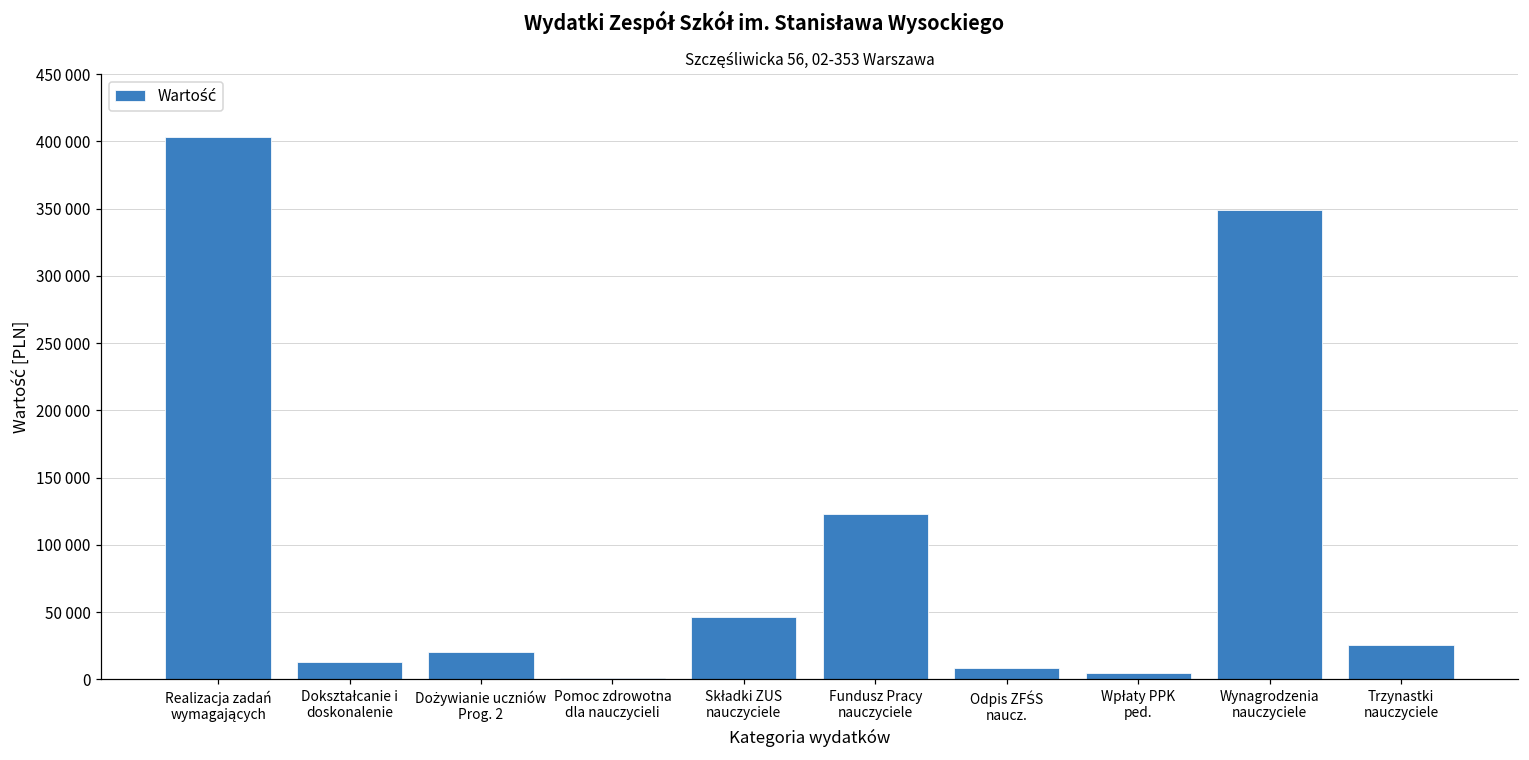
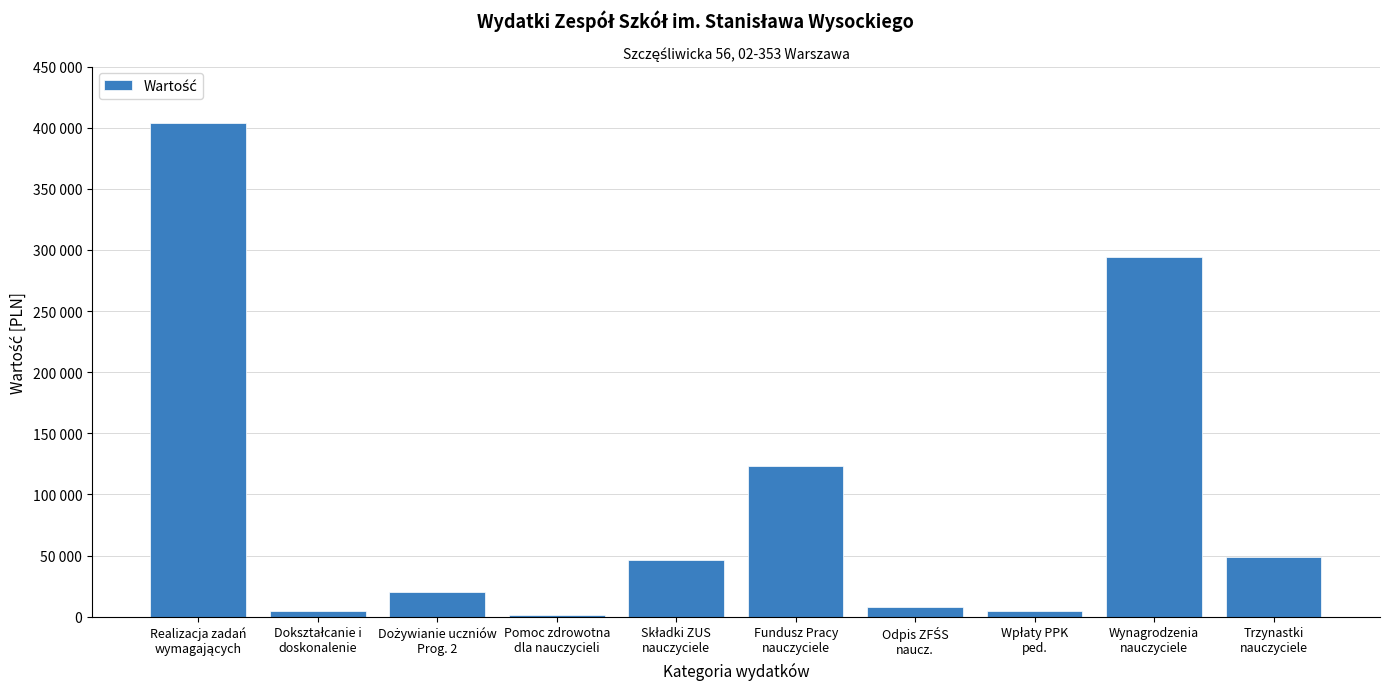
  {
    "Realizacja zadań wymagających": 404000,
-   "Dokształcanie i doskonalenie": 13000,
+   "Dokształcanie i doskonalenie": 5000,
    "Dożywianie uczniów Prog. 2": 21000,
    "Składki ZUS nauczyciele": 46000,
    "Fundusz Pracy nauczyciele": 123000,
    "Odpis ZFŚS naucz.": 8000,
    "Wpłaty PPK ped.": 5000,
-   "Wynagrodzenia nauczyciele": 349000,
-   "Trzynastki nauczyciele": 25000
+   "Wynagrodzenia nauczyciele": 294000,
+   "Trzynastki nauczyciele": 49000
  }
